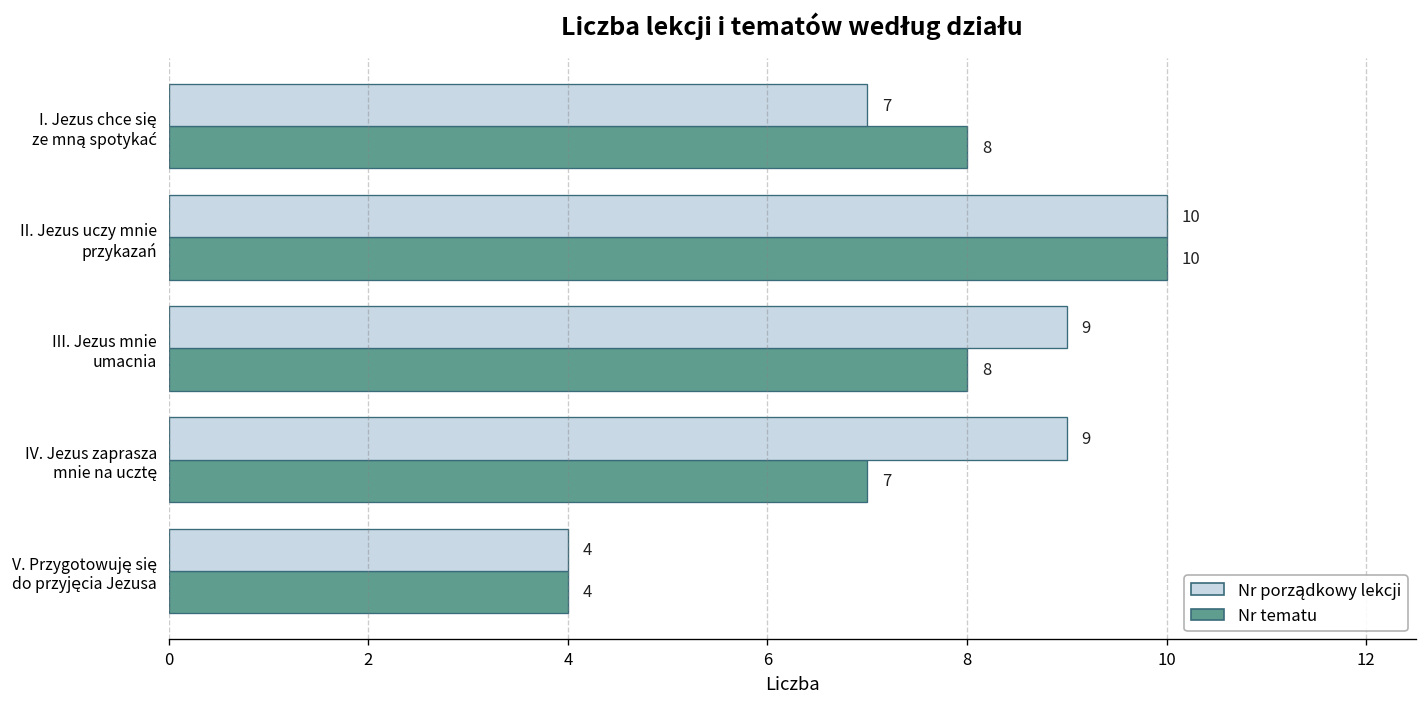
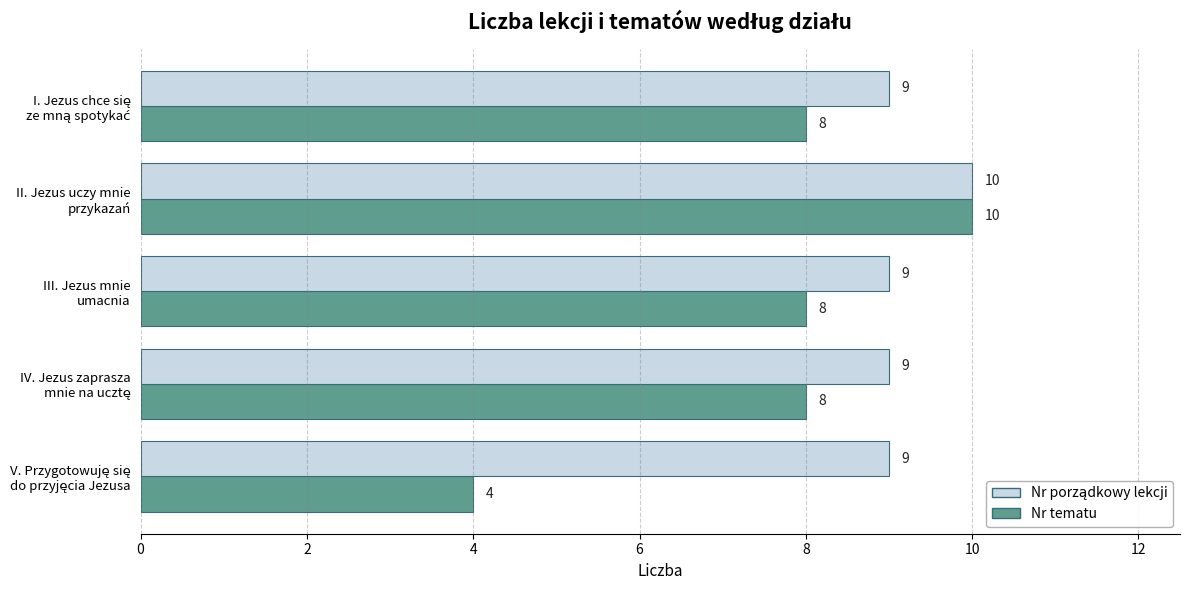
  {
    "Nr tematu": {
      "I. Jezus chce się ze mną spotykać": 8,
      "II. Jezus uczy mnie przykazań": 10,
      "III. Jezus mnie umacnia": 8,
-     "IV. Jezus zaprasza mnie na ucztę": 7,
+     "IV. Jezus zaprasza mnie na ucztę": 8,
      "V. Przygotowuję się do przyjęcia Jezusa": 4
    },
    "Nr porządkowy lekcji": {
-     "I. Jezus chce się ze mną spotykać": 7,
+     "I. Jezus chce się ze mną spotykać": 9,
      "II. Jezus uczy mnie przykazań": 10,
      "III. Jezus mnie umacnia": 9,
      "IV. Jezus zaprasza mnie na ucztę": 9,
-     "V. Przygotowuję się do przyjęcia Jezusa": 4
+     "V. Przygotowuję się do przyjęcia Jezusa": 9
    }
  }
